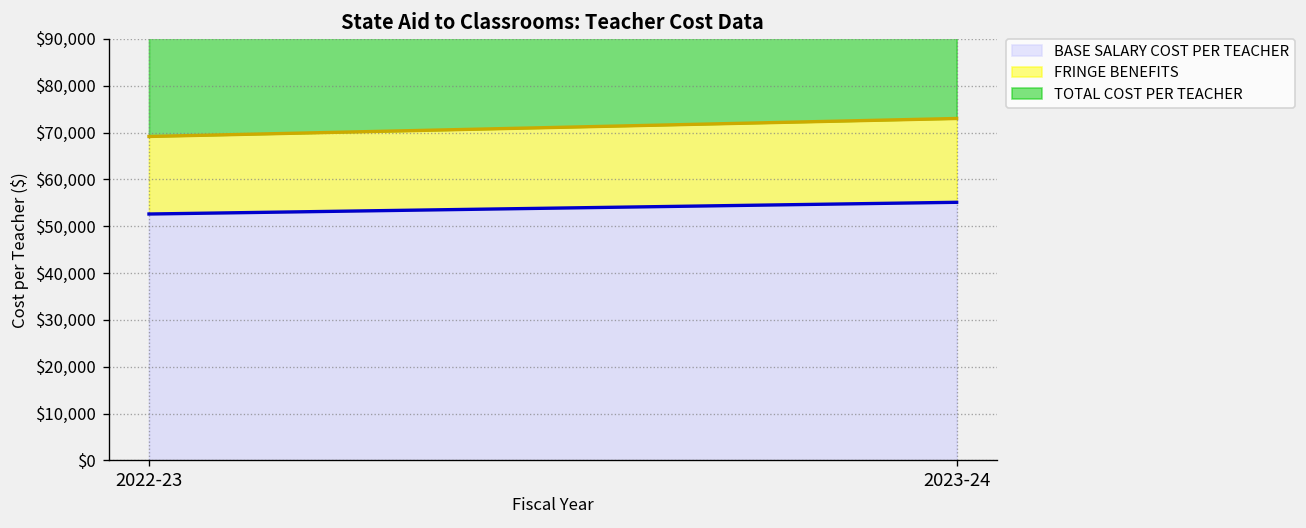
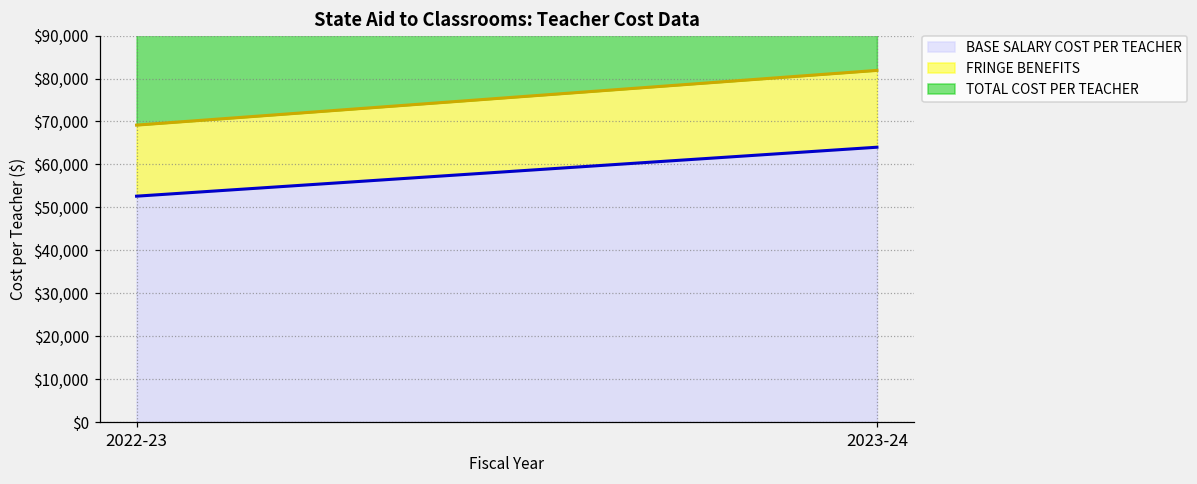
  {
    "BASE SALARY COST PER TEACHER": {
      "2022-23": "$53,000",
-     "2023-24": "$55,000"
+     "2023-24": "$64,000"
    },
    "FRINGE BENEFITS": {
      "2022-23": "$69,000"
    }
  }
